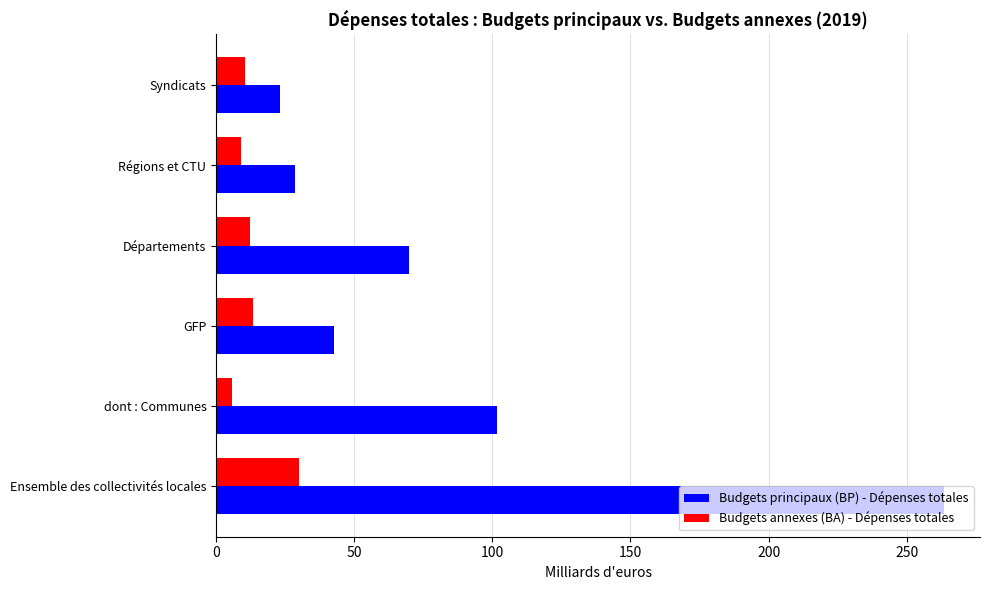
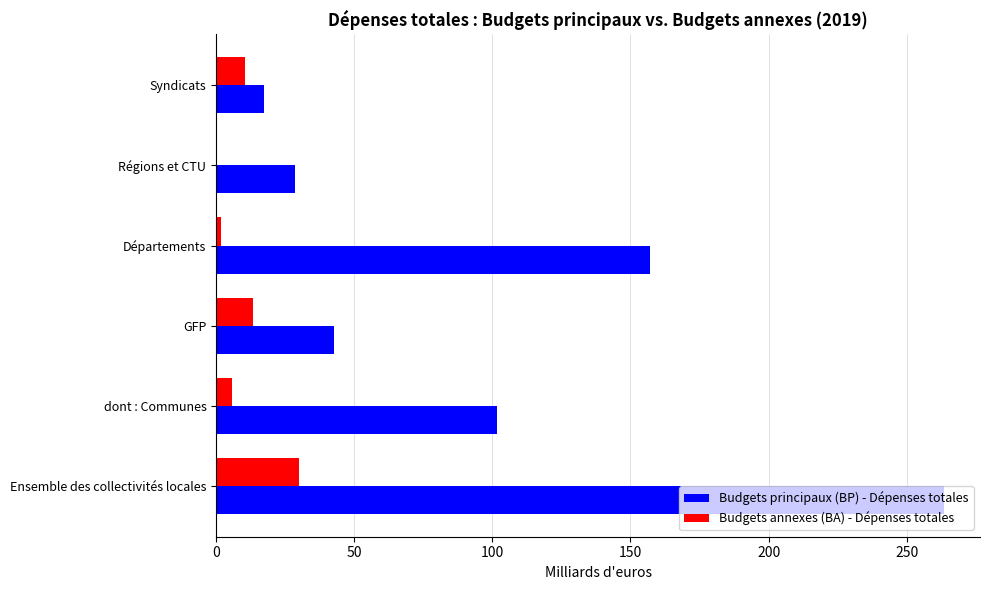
  {
    "Budgets principaux (BP) - Dépenses totales": {
-     "Syndicats": 23,
+     "Syndicats": 17,
      "Régions et CTU": 29,
-     "Départements": 70,
+     "Départements": 157,
      "GFP": 43,
      "dont : Communes": 102
    },
    "Budgets annexes (BA) - Dépenses totales": {
      "Syndicats": 10,
-     "Régions et CTU": 9,
-     "Départements": 12,
+     "Régions et CTU": 0,
+     "Départements": 2,
      "GFP": 13,
      "dont : Communes": 6,
      "Ensemble des collectivités locales": 30
    }
  }
